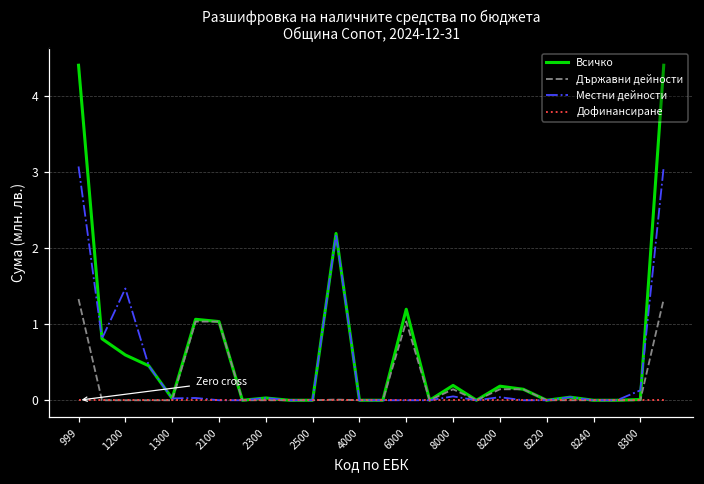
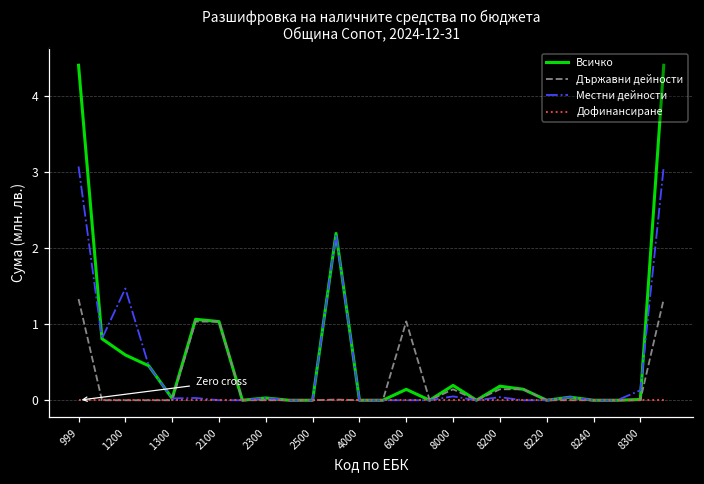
  {
    "Всичко": {
      "999": 4.4,
      "1200": 0.6,
-     "6000": 1.2,
+     "6000": 0.1,
      "8000": 0.2,
      "8200": 0.2
    },
    "Държавни дейности": {
      "999": 1.3,
      "6000": 1.0,
      "8000": 0.1,
      "8200": 0.1
    },
    "Местни дейности": {
      "999": 3.1,
      "1200": 1.5,
      "8000": 0.1,
      "8200": 0.0,
      "8300": 0.1
    },
    "Дофинансиране": {
      "999": 0.0,
      "8000": 0.0,
      "8200": 0.0
    }
  }
